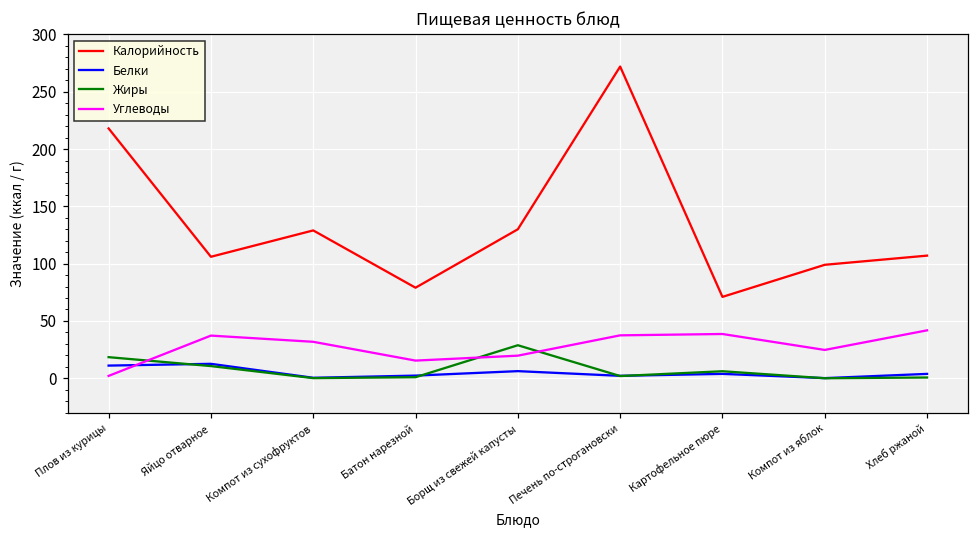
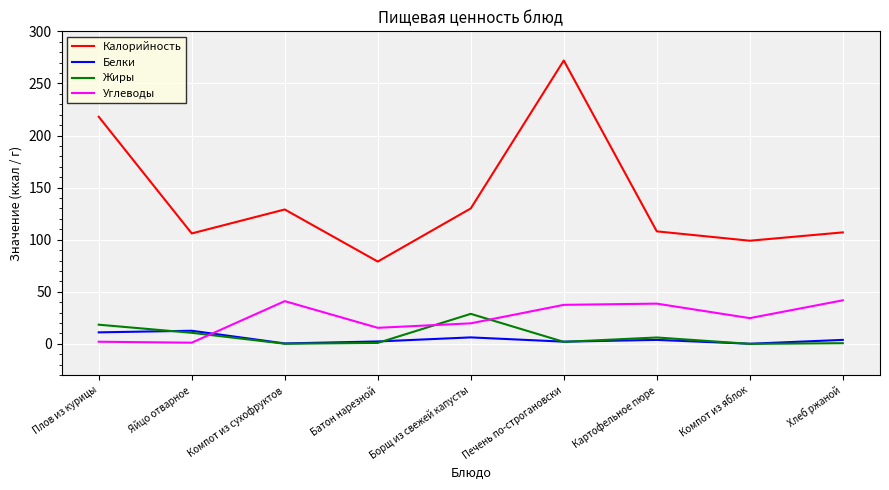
  {
    "Калорийность": {
      "Плов из курицы": 218,
      "Яйцо отварное": 106,
      "Компот из сухофруктов": 129,
      "Батон нарезной": 79,
      "Борщ из свежей капусты": 130,
      "Печень по-строгановски": 272,
-     "Картофельное пюре": 71,
+     "Картофельное пюре": 108,
      "Компот из яблок": 99,
      "Хлеб ржаной": 107
    },
    "Белки": {
      "Плов из курицы": 11,
      "Борщ из свежей капусты": 6,
      "Хлеб ржаной": 4
    },
    "Жиры": {
      "Плов из курицы": 18,
      "Борщ из свежей капусты": 29,
      "Хлеб ржаной": 1
    },
    "Углеводы": {
      "Плов из курицы": 2,
-     "Яйцо отварное": 37,
-     "Компот из сухофруктов": 32,
+     "Яйцо отварное": 1,
+     "Компот из сухофруктов": 41,
      "Батон нарезной": 15,
      "Борщ из свежей капусты": 20,
      "Печень по-строгановски": 37,
      "Картофельное пюре": 39,
      "Компот из яблок": 25,
      "Хлеб ржаной": 42
    }
  }
